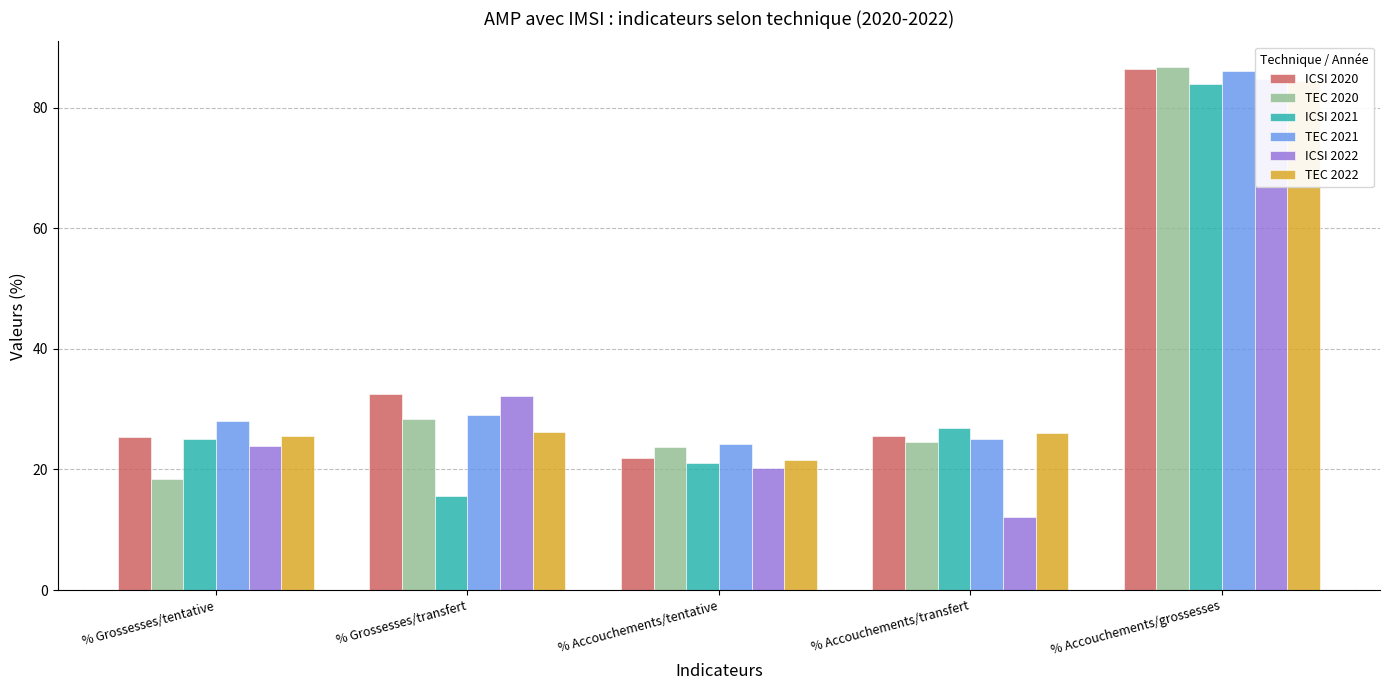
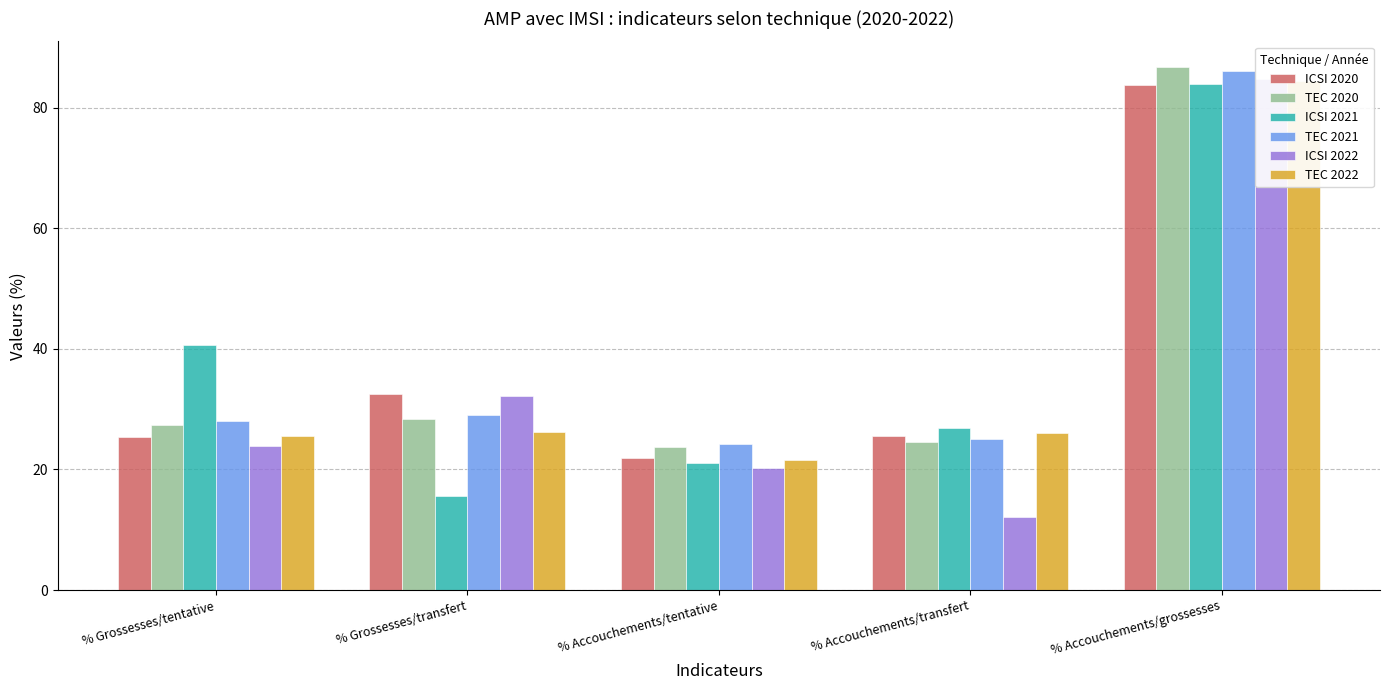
  {
    "ICSI 2020": {
      "% Grossesses/tentative": 25,
      "% Grossesses/transfert": 33,
      "% Accouchements/tentative": 22,
      "% Accouchements/transfert": 26,
-     "% Accouchements/grossesses": 87
+     "% Accouchements/grossesses": 84
    },
    "TEC 2020": {
-     "% Grossesses/tentative": 18,
+     "% Grossesses/tentative": 27,
      "% Grossesses/transfert": 28,
      "% Accouchements/tentative": 24,
      "% Accouchements/transfert": 25,
      "% Accouchements/grossesses": 87
    },
    "ICSI 2021": {
-     "% Grossesses/tentative": 25,
+     "% Grossesses/tentative": 41,
      "% Grossesses/transfert": 16,
      "% Accouchements/tentative": 21,
      "% Accouchements/transfert": 27,
      "% Accouchements/grossesses": 84
    },
    "TEC 2021": {
      "% Grossesses/tentative": 28,
      "% Grossesses/transfert": 29,
      "% Accouchements/tentative": 24,
      "% Accouchements/transfert": 25,
      "% Accouchements/grossesses": 86
    },
    "ICSI 2022": {
      "% Grossesses/tentative": 24,
      "% Grossesses/transfert": 32,
      "% Accouchements/tentative": 20,
      "% Accouchements/transfert": 12
    },
    "TEC 2022": {
      "% Grossesses/tentative": 26,
      "% Grossesses/transfert": 26,
      "% Accouchements/tentative": 22,
      "% Accouchements/transfert": 26
    }
  }
